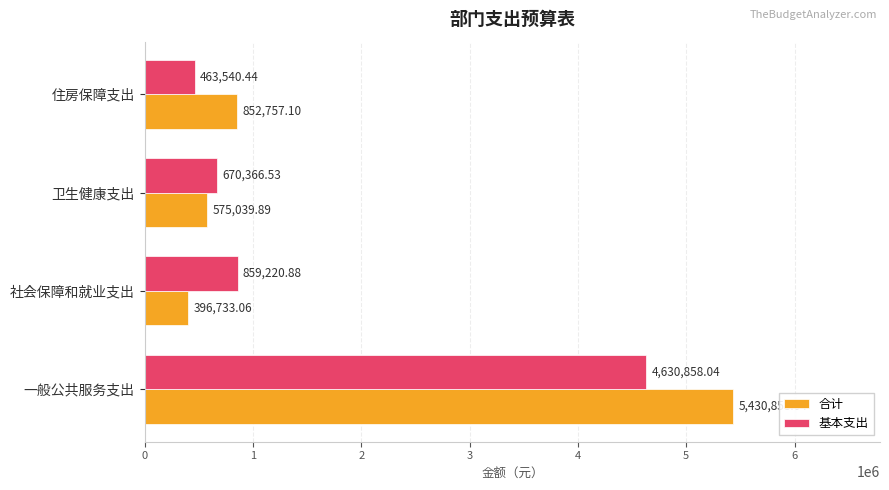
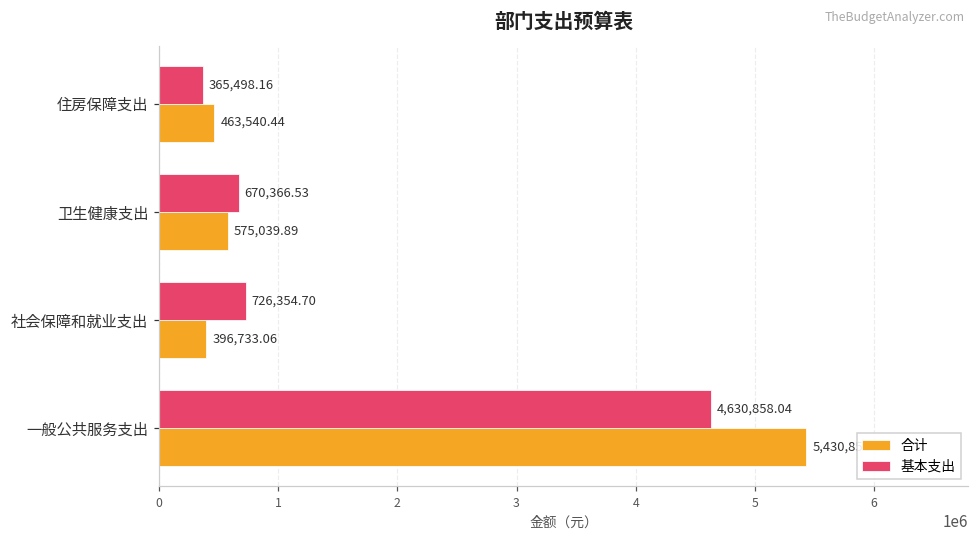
  {
    "合计": {
-     "住房保障支出": "852,757.10",
+     "住房保障支出": "463,540.44",
      "卫生健康支出": "575,039.89",
      "社会保障和就业支出": "396,733.06"
    },
    "基本支出": {
-     "住房保障支出": "463,540.44",
+     "住房保障支出": "365,498.16",
      "卫生健康支出": "670,366.53",
-     "社会保障和就业支出": "859,220.88",
+     "社会保障和就业支出": "726,354.70",
      "一般公共服务支出": "4,630,858.04"
    }
  }
